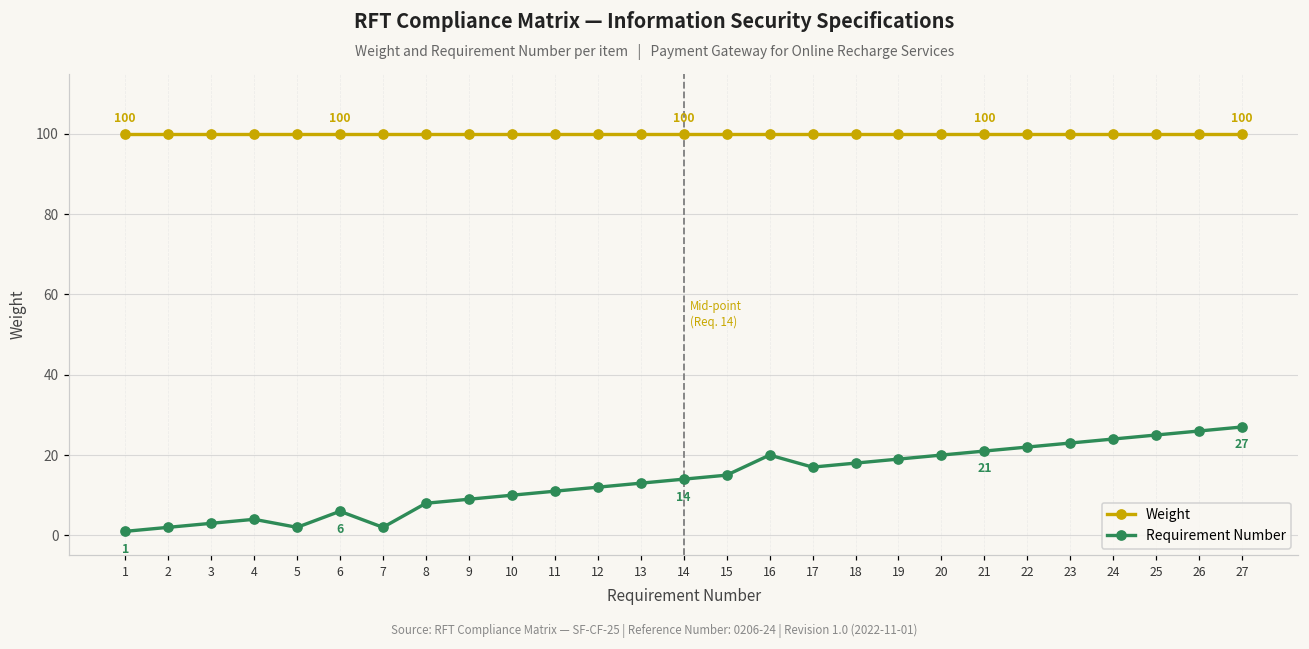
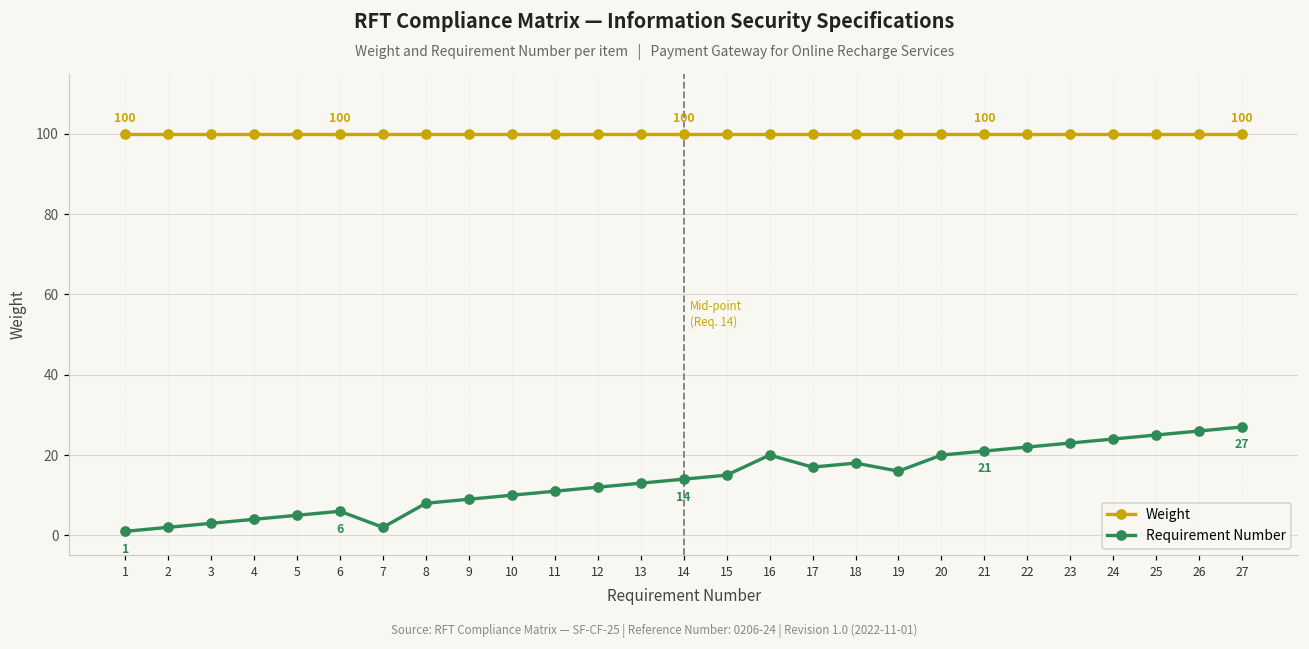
  {
    "Weight": {
      "1": 100,
      "6": 100,
      "14": 100,
      "21": 100,
      "27": 100
    },
    "Requirement Number": {
      "2": 2,
      "3": 3,
      "4": 4,
-     "5": 2,
+     "5": 5,
      "7": 2,
      "8": 8,
      "9": 9,
      "10": 10,
      "11": 11,
      "12": 12,
      "13": 13,
      "15": 15,
      "16": 20,
      "17": 17,
      "18": 18,
-     "19": 19,
+     "19": 16,
      "20": 20,
      "22": 22,
      "23": 23,
      "24": 24,
      "25": 25,
      "26": 26
    }
  }
